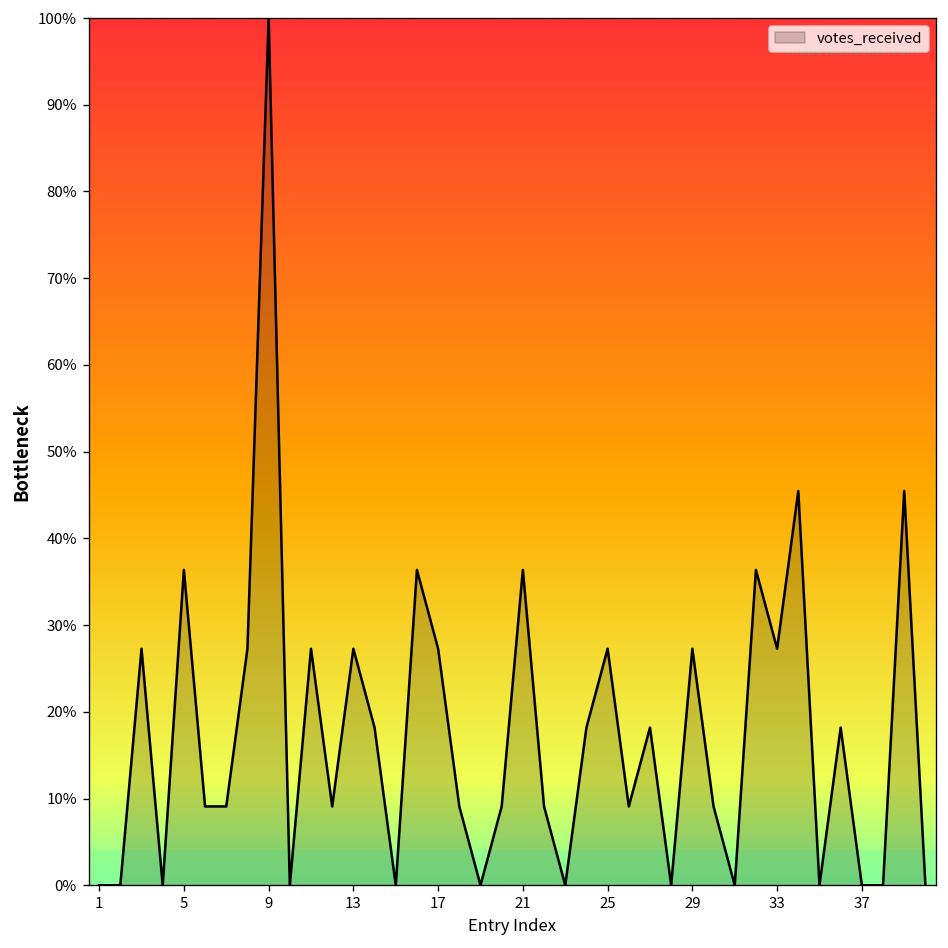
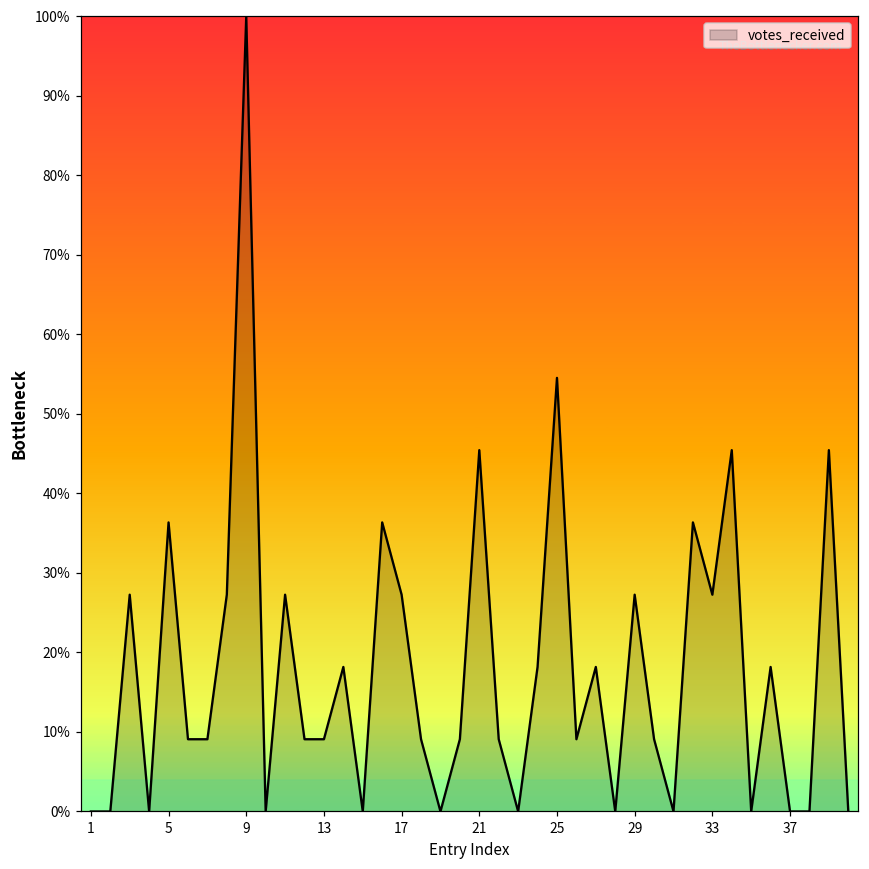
  {
    "5": "36%",
    "9": "100%",
-   "13": "27%",
+   "13": "9%",
    "17": "27%",
-   "21": "36%",
-   "25": "27%",
+   "21": "45%",
+   "25": "55%",
    "29": "27%",
    "33": "27%"
  }
